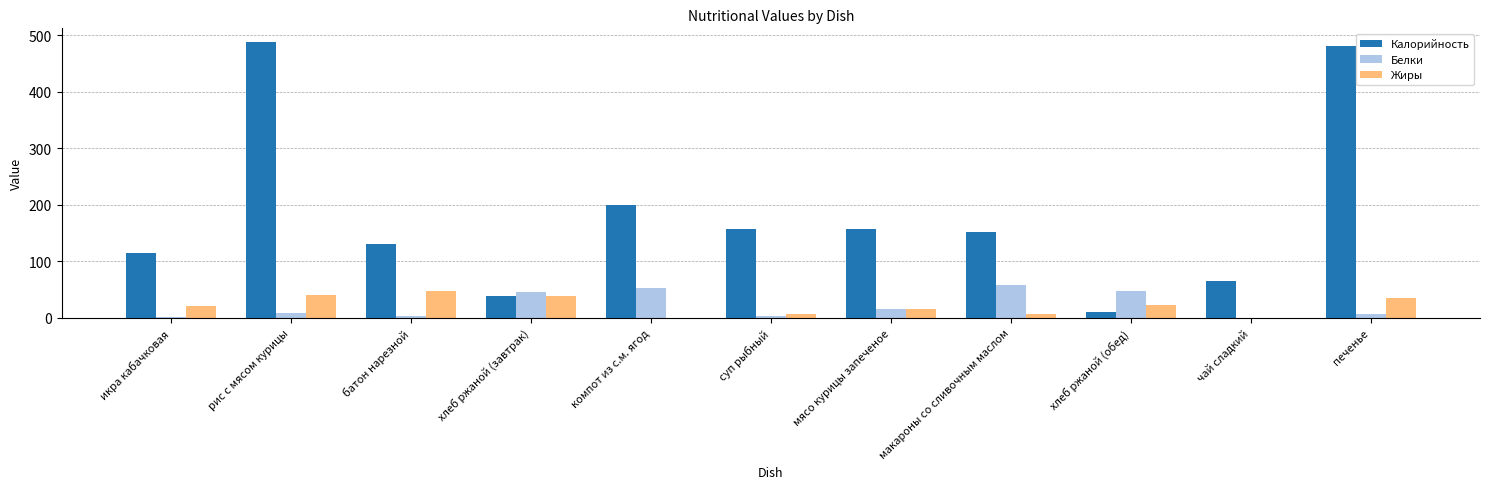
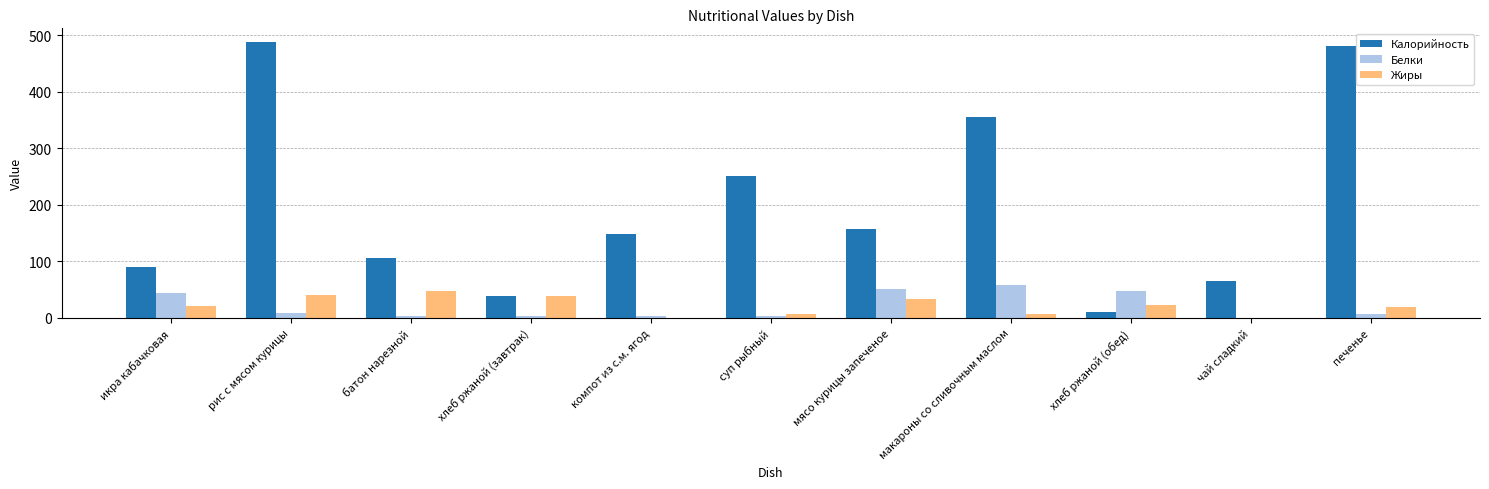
  {
    "Калорийность": {
-     "икра кабачковая": 120,
+     "икра кабачковая": 90,
      "рис с мясом курицы": 490,
-     "батон нарезной": 130,
+     "батон нарезной": 110,
      "хлеб ржаной (завтрак)": 40,
-     "компот из с.м. ягод": 200,
-     "суп рыбный": 160,
+     "компот из с.м. ягод": 150,
+     "суп рыбный": 250,
      "мясо курицы запеченое": 160,
-     "макароны со сливочным маслом": 150,
+     "макароны со сливочным маслом": 360,
      "хлеб ржаной (обед)": 10,
      "чай сладкий": 70,
      "печенье": 480
    },
    "Белки": {
-     "икра кабачковая": 0,
+     "икра кабачковая": 40,
      "рис с мясом курицы": 10,
-     "хлеб ржаной (завтрак)": 50,
-     "компот из с.м. ягод": 50,
-     "мясо курицы запеченое": 20,
+     "хлеб ржаной (завтрак)": 0,
+     "компот из с.м. ягод": 0,
+     "мясо курицы запеченое": 50,
      "макароны со сливочным маслом": 60,
      "хлеб ржаной (обед)": 50,
      "чай сладкий": 0,
      "печенье": 10
    },
    "Жиры": {
      "икра кабачковая": 20,
      "рис с мясом курицы": 40,
      "батон нарезной": 50,
      "хлеб ржаной (завтрак)": 40,
      "компот из с.м. ягод": 0,
      "суп рыбный": 10,
-     "мясо курицы запеченое": 20,
+     "мясо курицы запеченое": 30,
      "макароны со сливочным маслом": 10,
      "хлеб ржаной (обед)": 20,
      "чай сладкий": 0,
-     "печенье": 40
+     "печенье": 20
    }
  }
